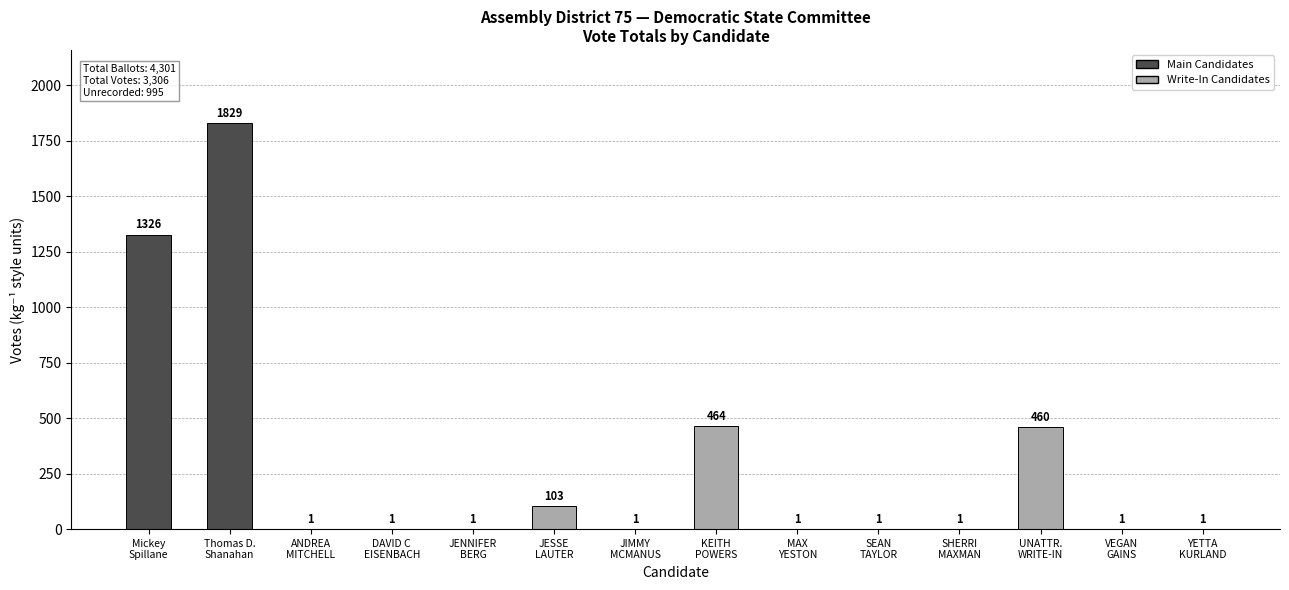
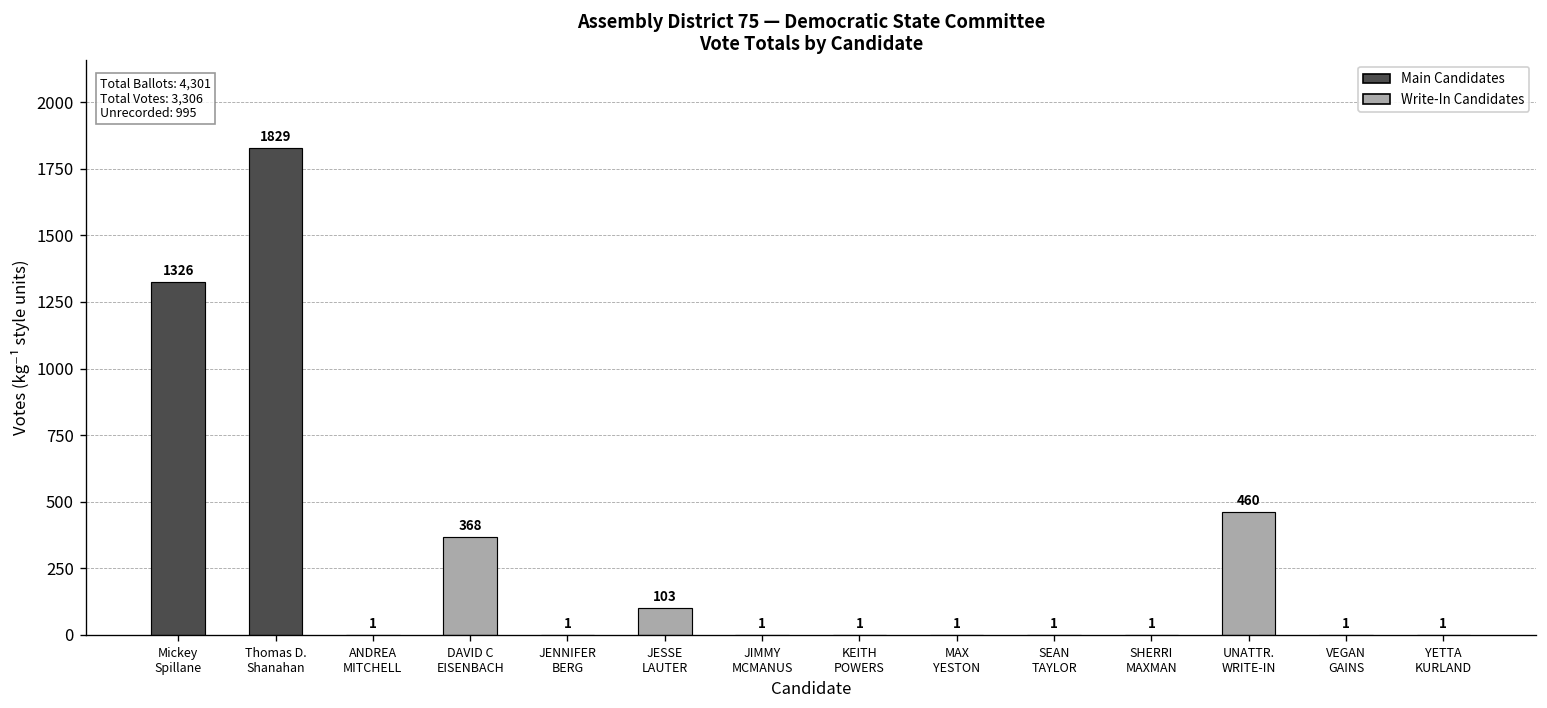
  {
    "Mickey Spillane": 1326,
    "Thomas D. Shanahan": 1829,
    "ANDREA MITCHELL": 1,
-   "DAVID C EISENBACH": 1,
+   "DAVID C EISENBACH": 368,
    "JENNIFER BERG": 1,
    "JESSE LAUTER": 103,
    "JIMMY MCMANUS": 1,
-   "KEITH POWERS": 464,
+   "KEITH POWERS": 1,
    "MAX YESTON": 1,
    "SEAN TAYLOR": 1,
    "SHERRI MAXMAN": 1,
    "UNATTR. WRITE-IN": 460,
    "VEGAN GAINS": 1,
    "YETTA KURLAND": 1
  }
